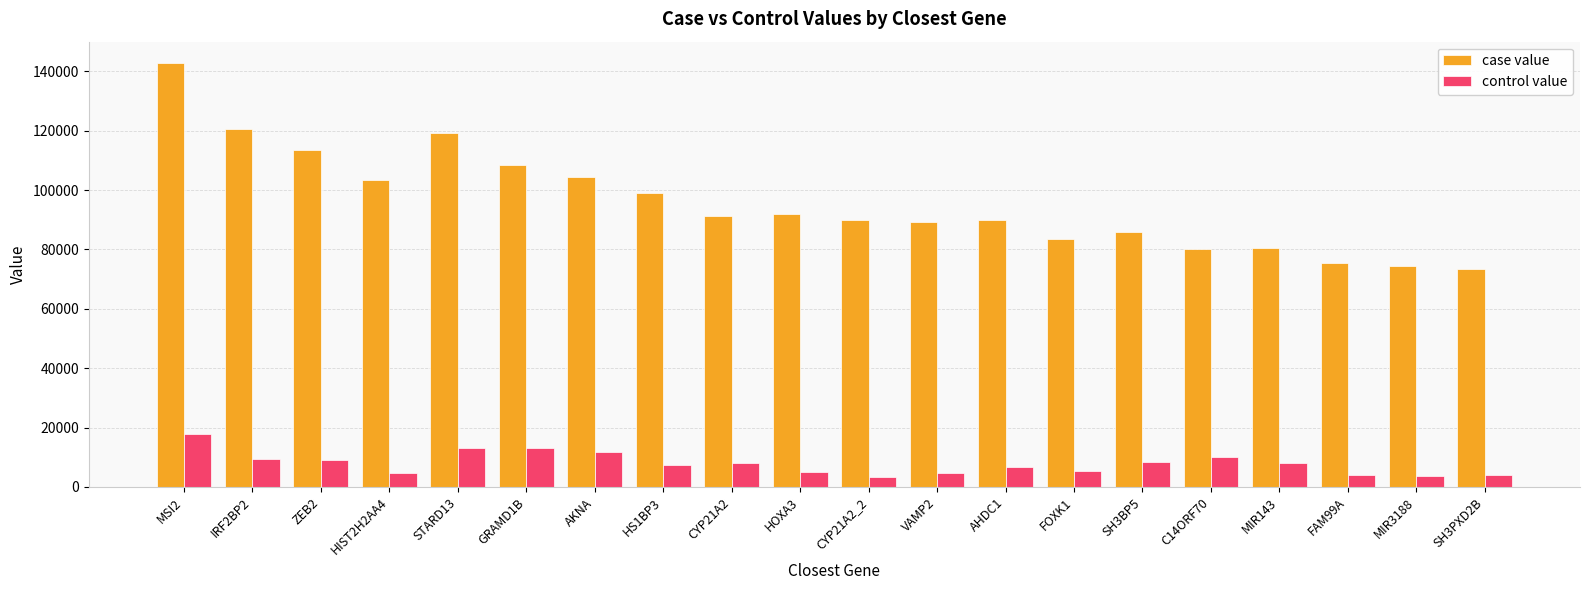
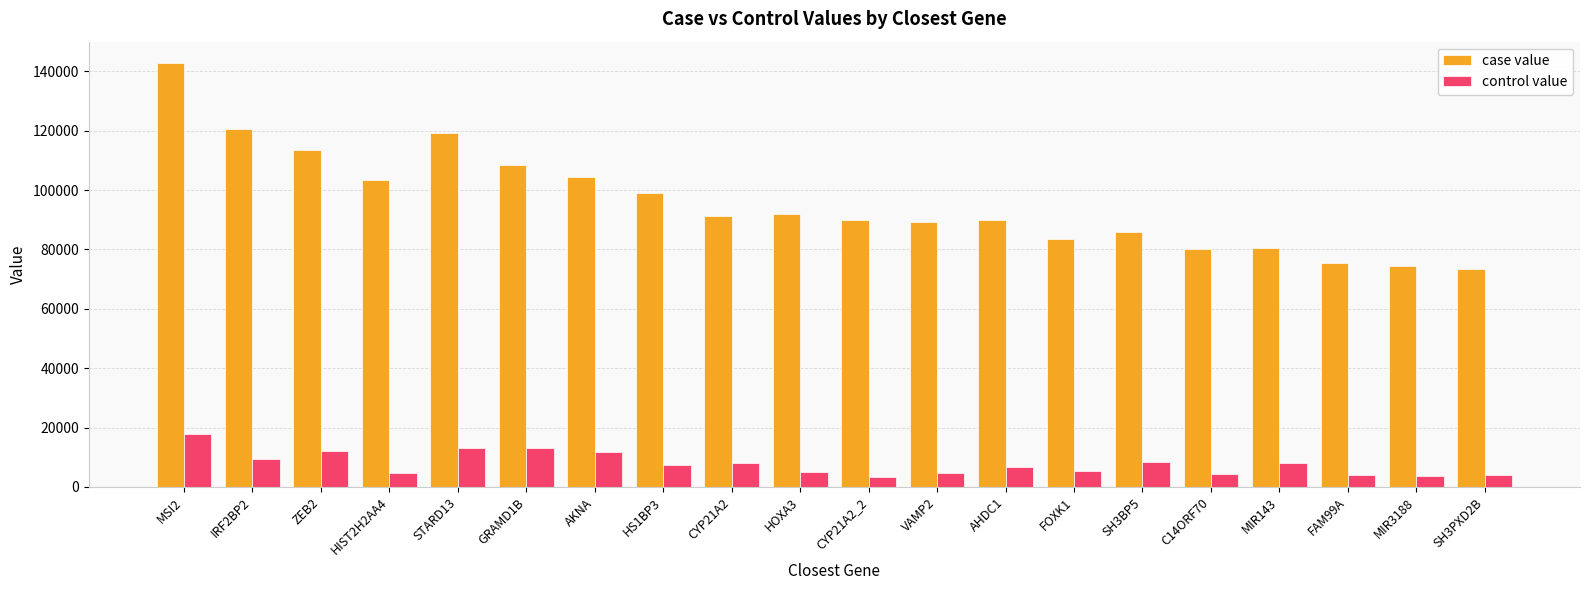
  {
    "case value": {
      "MSI2": 143000,
      "IRF2BP2": 121000,
      "ZEB2": 114000,
      "HIST2H2AA4": 103000,
      "STARD13": 119000,
      "GRAMD1B": 108000,
      "AKNA": 104000,
      "HS1BP3": 99000,
      "CYP21A2": 91000,
      "HOXA3": 92000,
      "CYP21A2_2": 90000,
      "VAMP2": 89000,
      "AHDC1": 90000,
      "FOXK1": 84000,
      "SH3BP5": 86000,
      "C14ORF70": 80000,
      "MIR143": 80000,
      "FAM99A": 75000,
      "MIR3188": 74000,
      "SH3PXD2B": 73000
    },
    "control value": {
      "MSI2": 18000,
      "IRF2BP2": 9000,
-     "ZEB2": 9000,
+     "ZEB2": 12000,
      "HIST2H2AA4": 5000,
      "STARD13": 13000,
      "GRAMD1B": 13000,
      "AKNA": 12000,
      "HS1BP3": 8000,
      "CYP21A2": 8000,
      "HOXA3": 5000,
      "CYP21A2_2": 3000,
      "VAMP2": 5000,
      "AHDC1": 7000,
      "FOXK1": 5000,
      "SH3BP5": 8000,
-     "C14ORF70": 10000,
+     "C14ORF70": 4000,
      "MIR143": 8000,
      "FAM99A": 4000,
      "MIR3188": 4000,
      "SH3PXD2B": 4000
    }
  }
